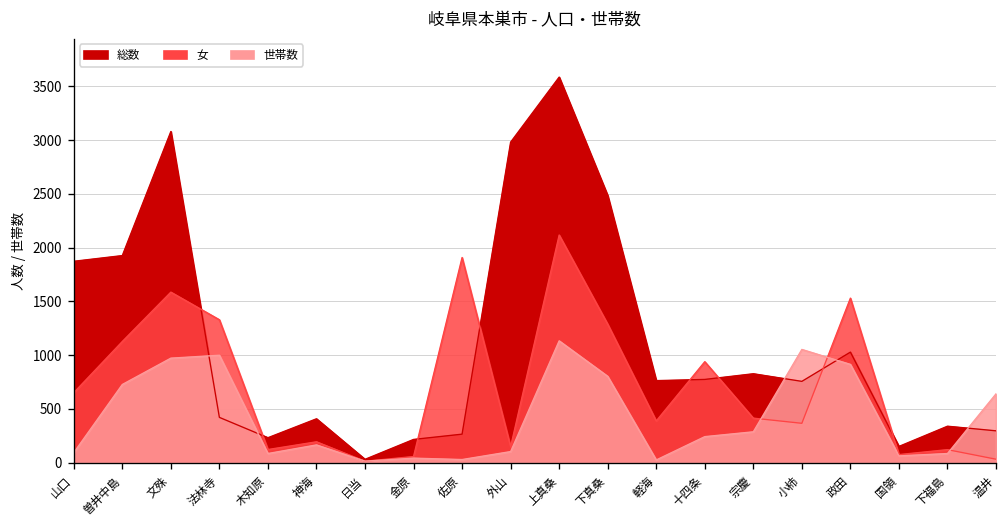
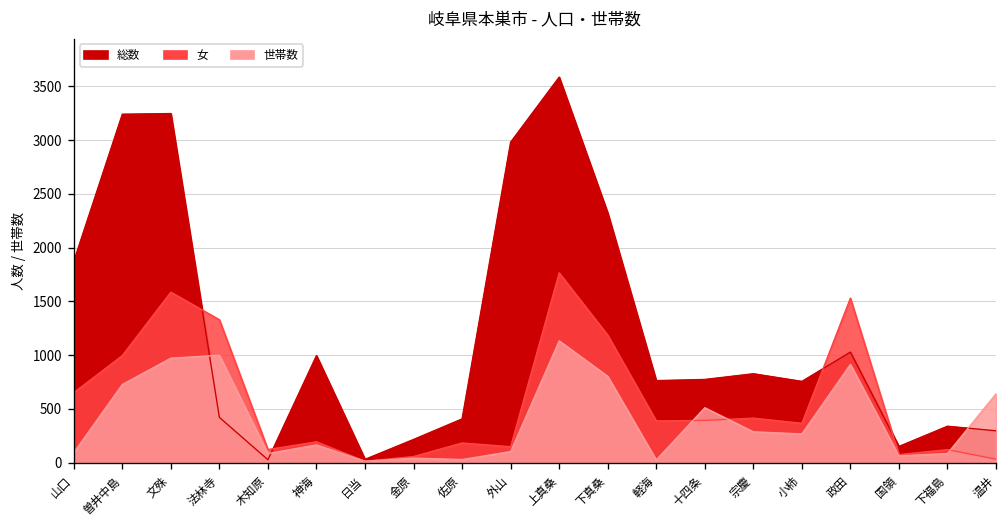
  {
    "総数": {
      "山口": 1900,
-     "曽井中島": 1900,
-     "文殊": 3100,
+     "曽井中島": 3200,
+     "文殊": 3200,
      "法林寺": 400,
-     "木知原": 200,
-     "神海": 400,
+     "木知原": 0,
+     "神海": 1000,
      "金原": 200,
-     "佐原": 300,
+     "佐原": 400,
      "外山": 3000,
      "上真桑": 3600,
-     "下真桑": 2500,
+     "下真桑": 2300,
      "軽海": 800,
      "十四条": 800,
      "宗慶": 800,
      "小柿": 800,
      "政田": 1000,
      "国領": 200,
      "下福島": 300,
      "温井": 300
    },
    "女": {
      "山口": 700,
-     "曽井中島": 1100,
+     "曽井中島": 1000,
      "文殊": 1600,
      "法林寺": 1300,
      "木知原": 100,
      "神海": 200,
-     "佐原": 1900,
+     "佐原": 200,
      "外山": 100,
-     "上真桑": 2100,
-     "下真桑": 1300,
+     "上真桑": 1800,
+     "下真桑": 1200,
      "軽海": 400,
-     "十四条": 900,
+     "十四条": 400,
      "宗慶": 400,
      "小柿": 400,
      "政田": 1500,
      "下福島": 100,
      "温井": 0
    },
    "世帯数": {
      "山口": 100,
      "曽井中島": 700,
      "文殊": 1000,
      "法林寺": 1000,
      "木知原": 100,
      "神海": 200,
      "佐原": 0,
      "外山": 100,
      "上真桑": 1100,
      "下真桑": 800,
      "軽海": 0,
-     "十四条": 200,
+     "十四条": 500,
      "宗慶": 300,
-     "小柿": 1100,
+     "小柿": 300,
      "政田": 900,
      "下福島": 100,
      "温井": 600
    }
  }
